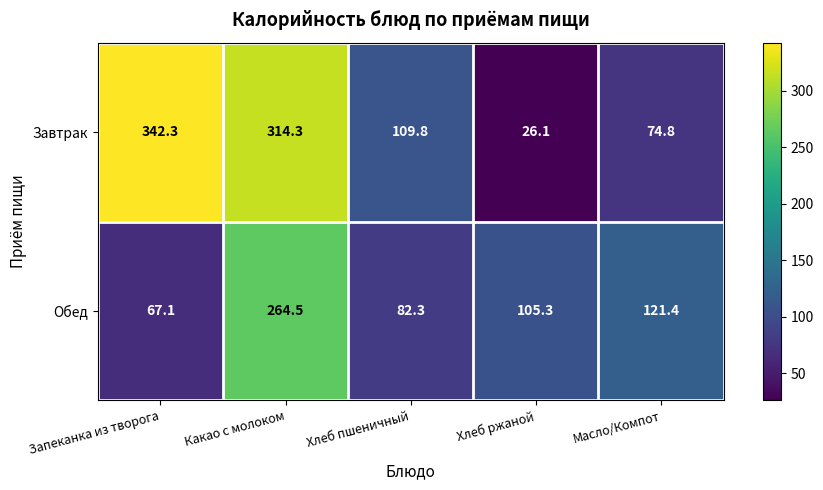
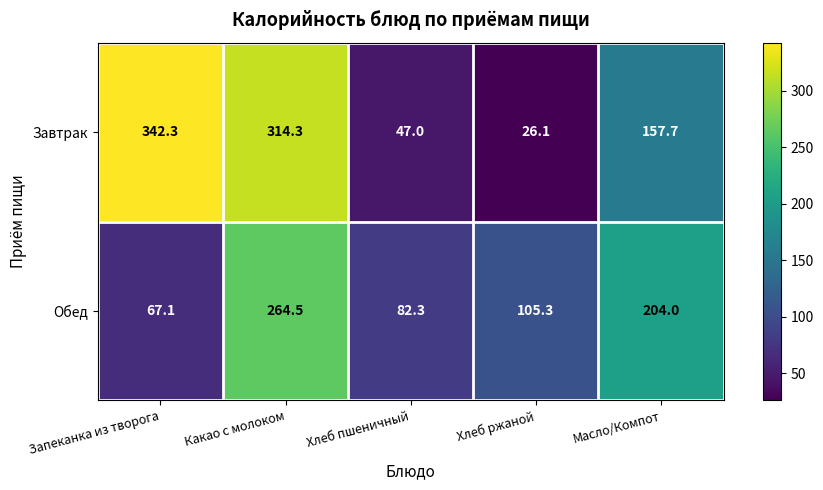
  {
    "Завтрак": {
      "Запеканка из творога": 342.3,
      "Какао с молоком": 314.3,
-     "Хлеб пшеничный": 109.8,
+     "Хлеб пшеничный": 47.0,
      "Хлеб ржаной": 26.1,
-     "Масло/Компот": 74.8
+     "Масло/Компот": 157.7
    },
    "Обед": {
      "Запеканка из творога": 67.1,
      "Какао с молоком": 264.5,
      "Хлеб пшеничный": 82.3,
      "Хлеб ржаной": 105.3,
-     "Масло/Компот": 121.4
+     "Масло/Компот": 204.0
    }
  }
